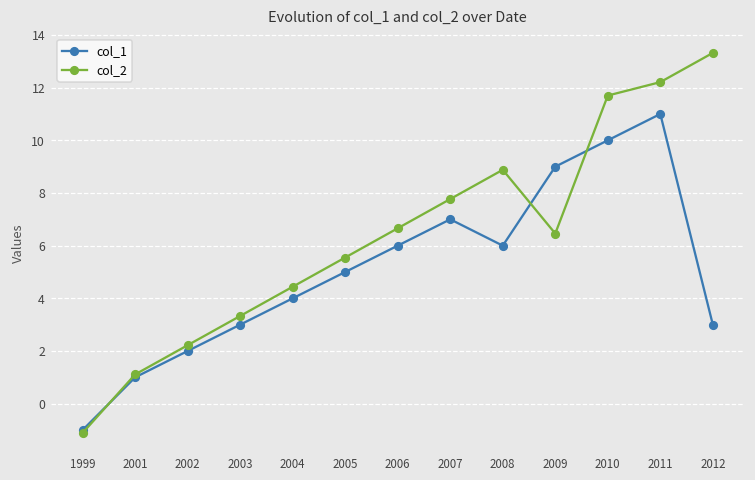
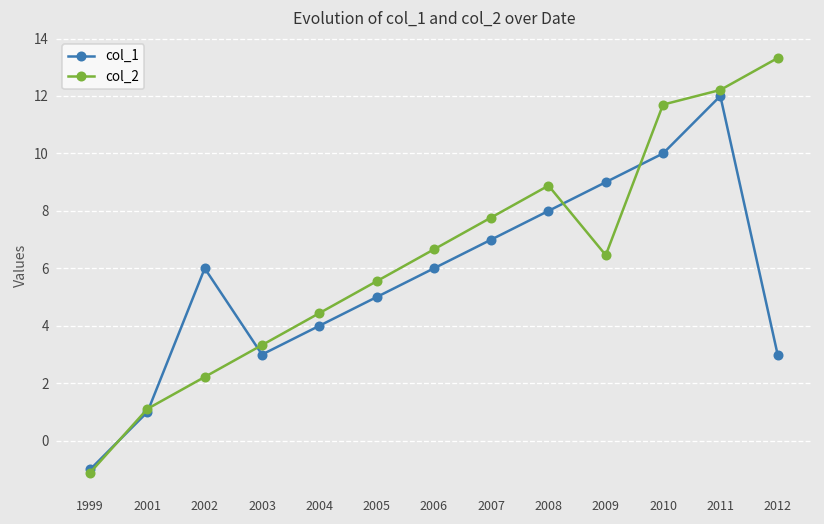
  {
    "col_1": {
      "1999": -1,
      "2001": 1,
-     "2002": 2,
+     "2002": 6,
      "2003": 3,
      "2004": 4,
      "2005": 5,
      "2006": 6,
      "2007": 7,
-     "2008": 6,
+     "2008": 8,
      "2009": 9,
      "2010": 10,
-     "2011": 11,
+     "2011": 12,
      "2012": 3
    },
    "col_2": {
      "1999": -1.1,
      "2001": 1.1,
      "2002": 2.2,
      "2003": 3.3,
      "2004": 4.4,
      "2005": 5.6,
      "2006": 6.7,
      "2007": 7.8,
      "2008": 8.9,
      "2009": 6.5,
      "2010": 11.7,
      "2011": 12.2,
      "2012": 13.3
    }
  }
